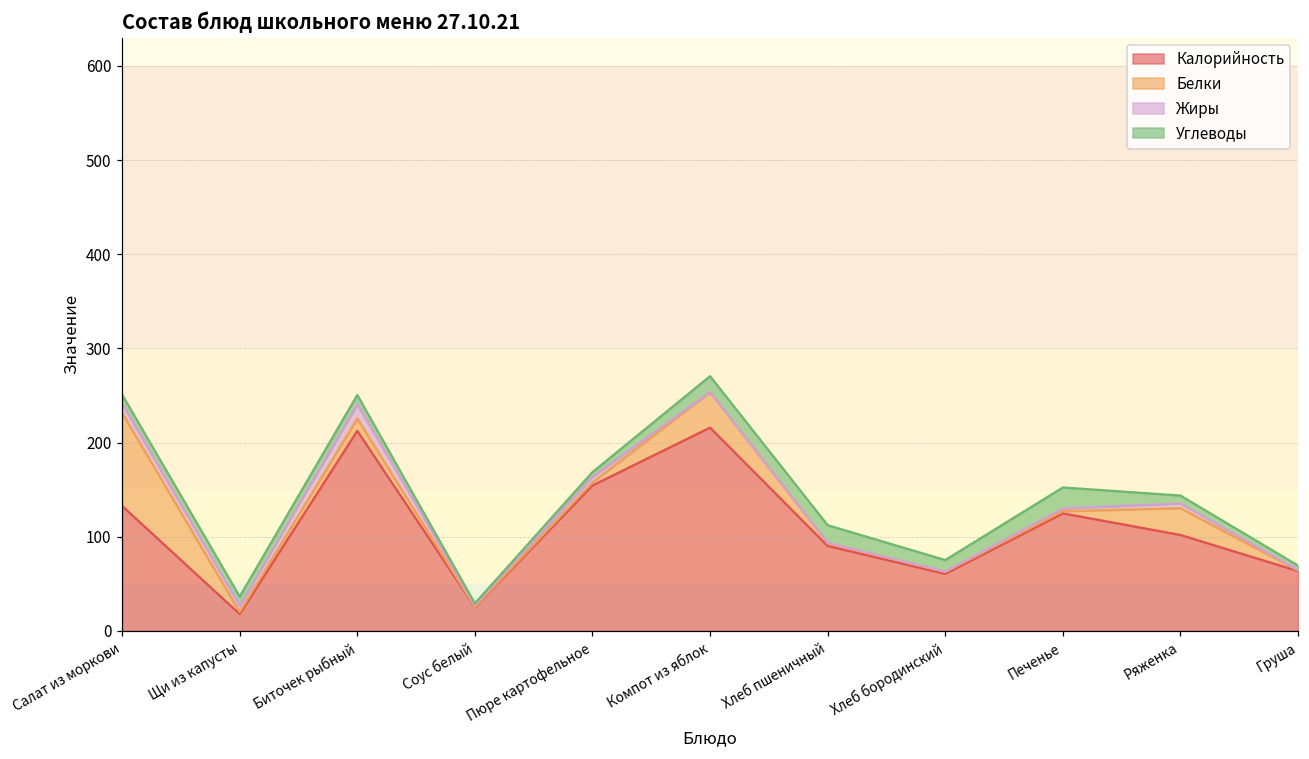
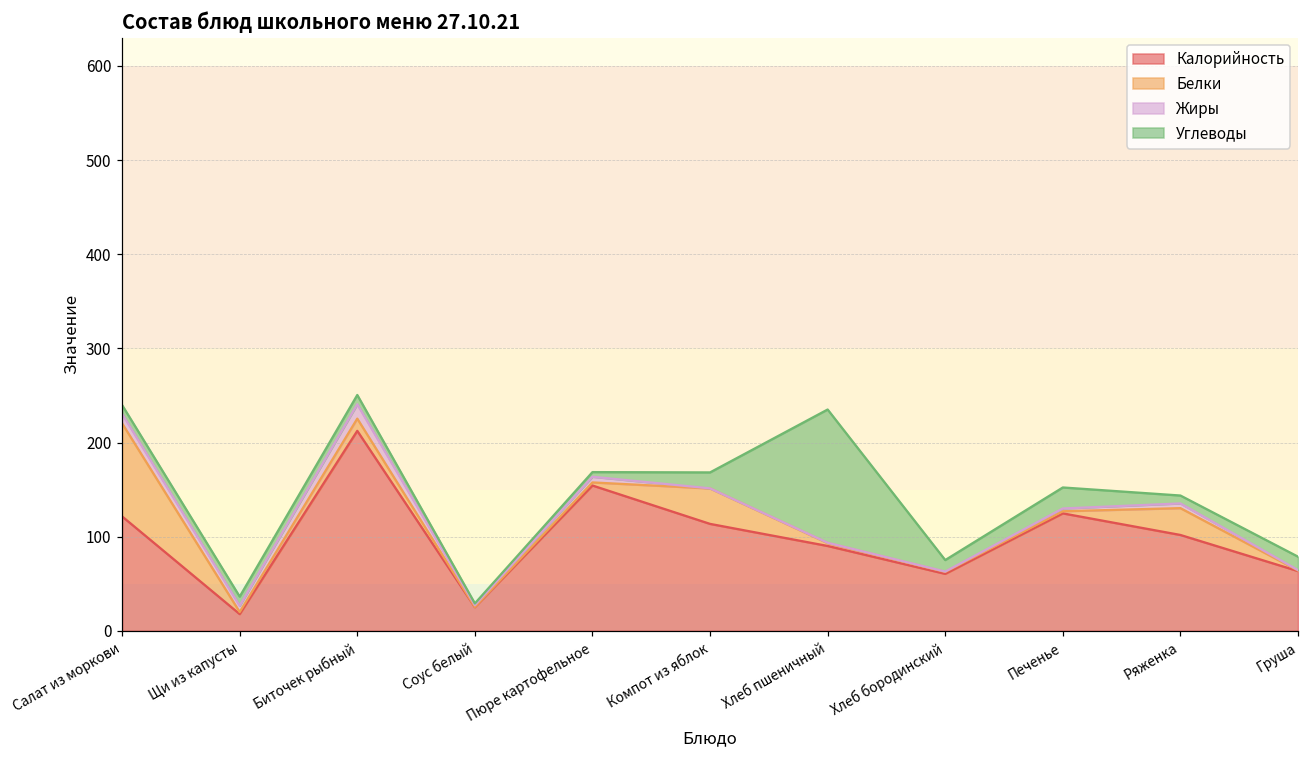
  {
    "Калорийность": {
-     "Салат из моркови": 130,
+     "Салат из моркови": 120,
      "Биточек рыбный": 210,
      "Пюре картофельное": 150,
-     "Компот из яблок": 220,
+     "Компот из яблок": 110,
      "Хлеб пшеничный": 90,
      "Ряженка": 100
    },
    "Белки": {
      "Салат из моркови": 100,
      "Биточек рыбный": 10,
      "Пюре картофельное": 0,
      "Ряженка": 30
    },
    "Жиры": {
      "Салат из моркови": 10,
      "Щи из капусты": 10,
      "Биточек рыбный": 20,
      "Пюре картофельное": 10,
      "Ряженка": 10
    },
    "Углеводы": {
      "Салат из моркови": 10,
      "Щи из капусты": 10,
      "Биточек рыбный": 10,
      "Пюре картофельное": 0,
      "Компот из яблок": 20,
-     "Хлеб пшеничный": 20,
+     "Хлеб пшеничный": 140,
      "Хлеб бородинский": 10,
      "Печенье": 20,
      "Ряженка": 10,
-     "Груша": 0
+     "Груша": 10
    }
  }
